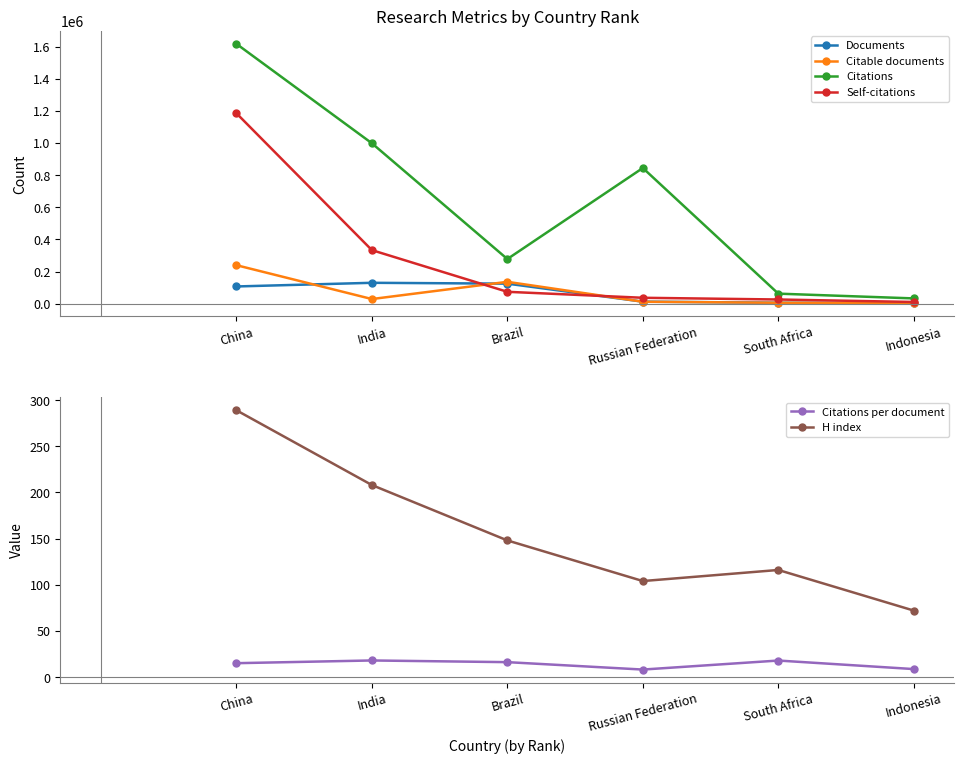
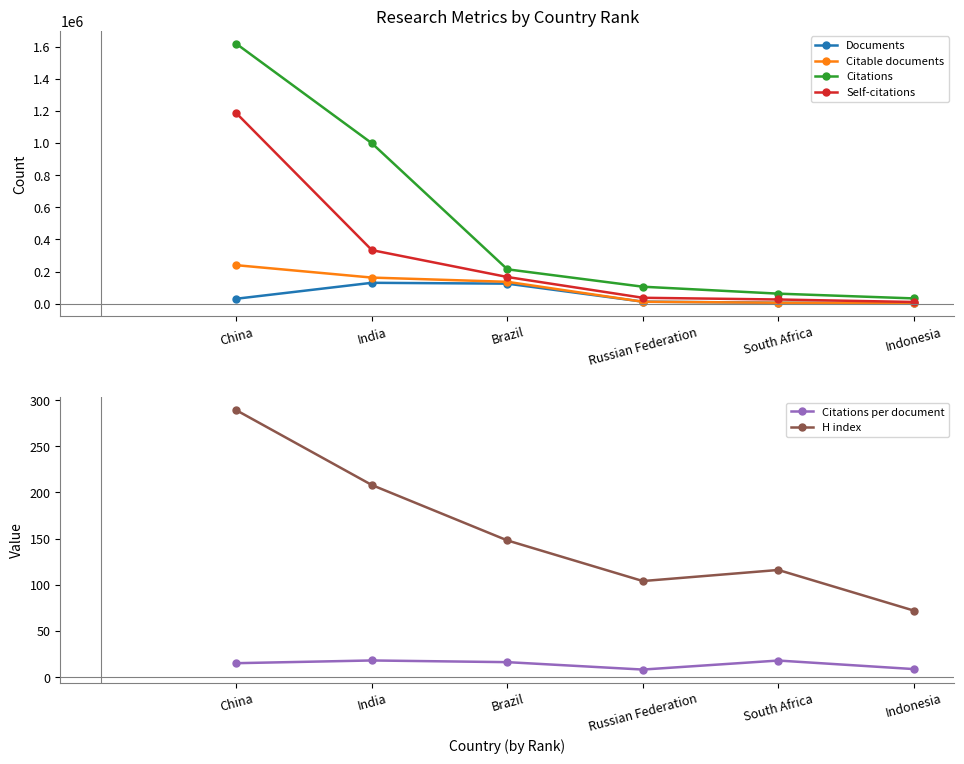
  {
    "Research Metrics by Country Rank": {
      "Documents": {
-       "China": 110000,
+       "China": 30000,
        "India": 130000
      },
      "Citable documents": {
        "China": 240000,
-       "India": 30000
+       "India": 160000
      },
      "Citations": {
        "China": 1620000,
        "India": 1000000,
-       "Brazil": 280000,
-       "Russian Federation": 840000,
+       "Brazil": 210000,
+       "Russian Federation": 110000,
        "South Africa": 60000,
        "Indonesia": 30000
      },
      "Self-citations": {
        "China": 1190000,
        "India": 330000,
-       "Brazil": 70000,
+       "Brazil": 170000,
        "Russian Federation": 40000,
        "South Africa": 30000
      }
    }
  }
